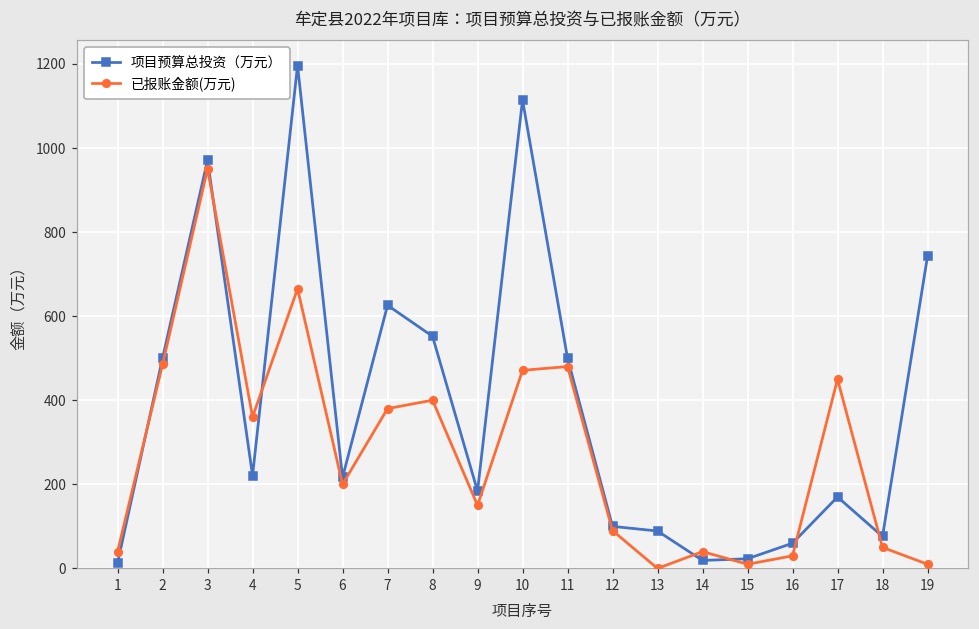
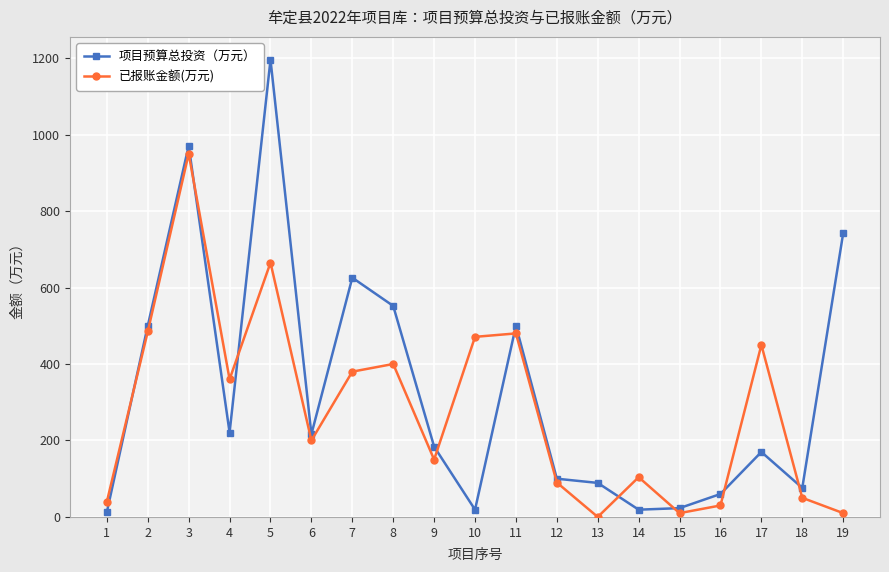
  {
    "项目预算总投资（万元）": {
      "1": 10,
      "2": 500,
      "3": 970,
      "4": 220,
      "5": 1200,
      "6": 220,
      "7": 630,
      "8": 550,
      "9": 180,
-     "10": 1110,
+     "10": 20,
      "11": 500,
      "12": 100,
      "13": 90,
      "14": 20,
      "15": 20,
      "16": 60,
      "17": 170,
      "18": 80,
      "19": 740
    },
    "已报账金额(万元)": {
      "1": 40,
      "2": 490,
      "3": 950,
      "4": 360,
      "5": 670,
      "6": 200,
      "7": 380,
      "8": 400,
      "9": 150,
      "10": 470,
      "11": 480,
      "12": 90,
      "13": 0,
-     "14": 40,
+     "14": 100,
      "15": 10,
      "16": 30,
      "17": 450,
      "18": 50,
      "19": 10
    }
  }
